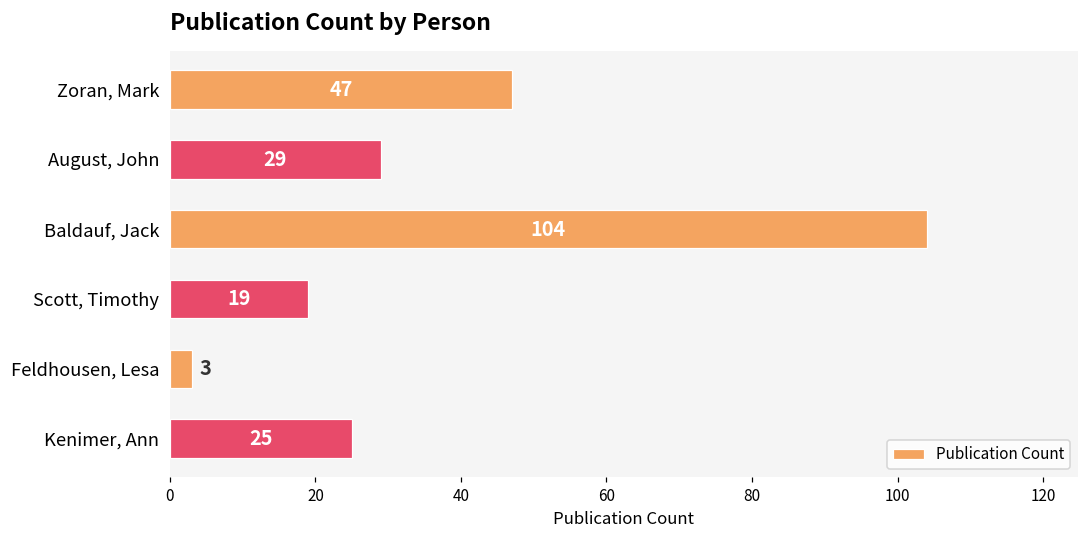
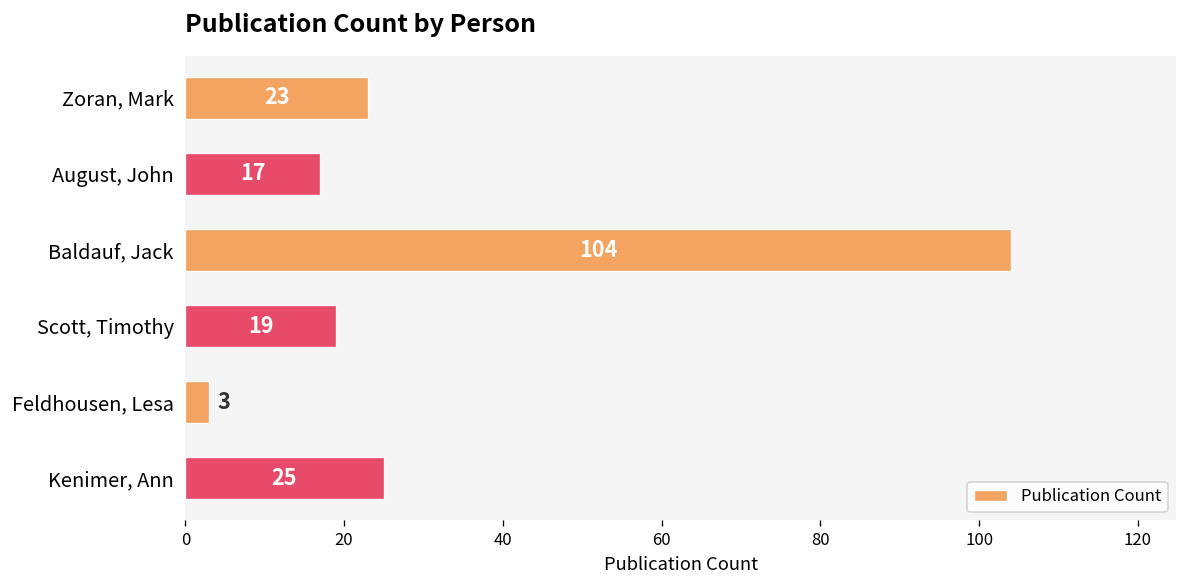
  {
-   "Zoran, Mark": 47,
-   "August, John": 29,
+   "Zoran, Mark": 23,
+   "August, John": 17,
    "Baldauf, Jack": 104,
    "Scott, Timothy": 19,
    "Feldhousen, Lesa": 3,
    "Kenimer, Ann": 25
  }
